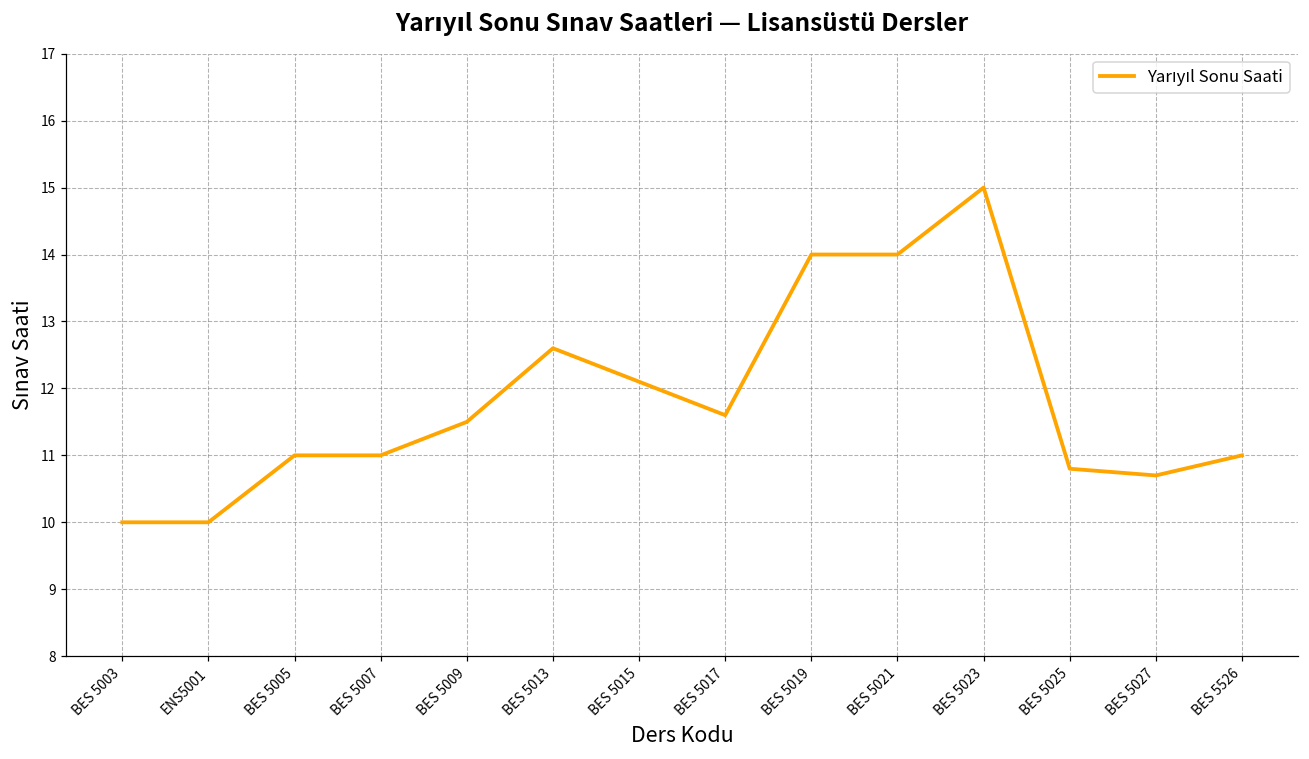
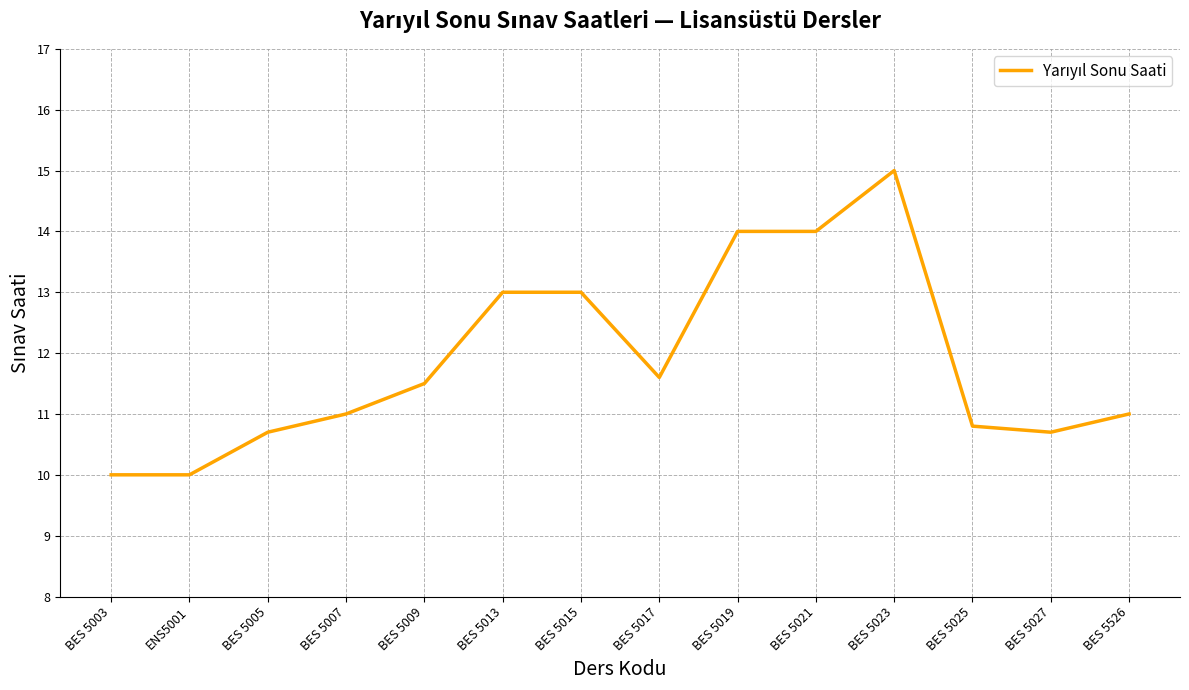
  {
    "BES 5003": 10.0,
    "ENS5001": 10.0,
-   "BES 5005": 11.0,
+   "BES 5005": 10.7,
    "BES 5007": 11.0,
    "BES 5009": 11.5,
-   "BES 5013": 12.6,
-   "BES 5015": 12.1,
+   "BES 5013": 13.0,
+   "BES 5015": 13.0,
    "BES 5017": 11.6,
    "BES 5019": 14.0,
    "BES 5021": 14.0,
    "BES 5023": 15.0,
    "BES 5025": 10.8,
    "BES 5027": 10.7,
    "BES 5526": 11.0
  }
